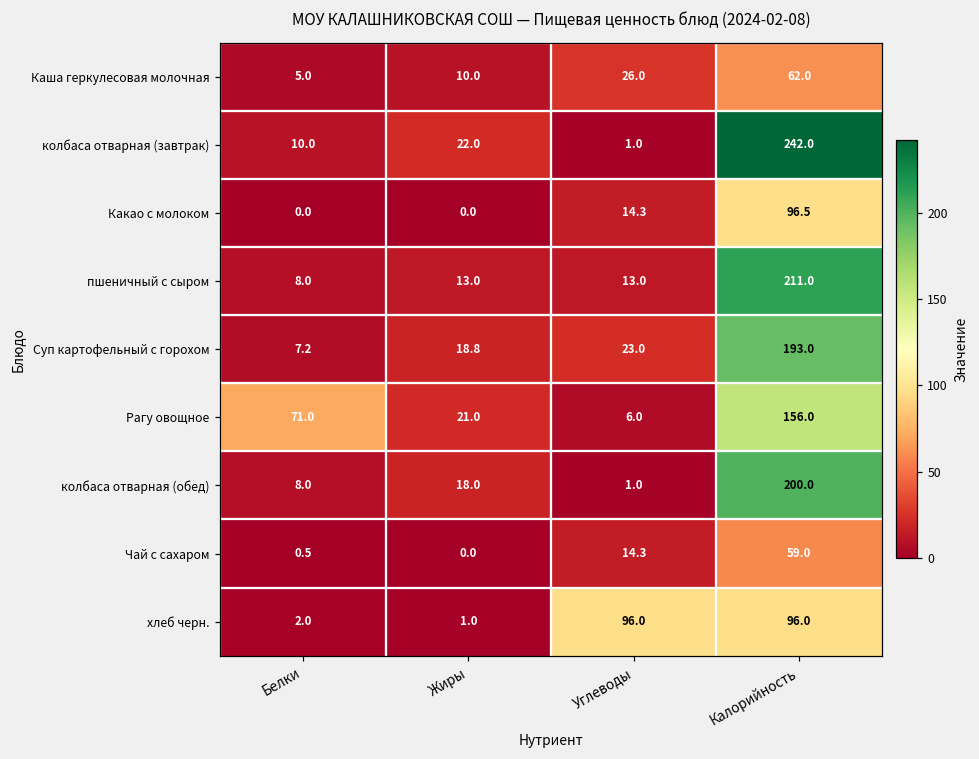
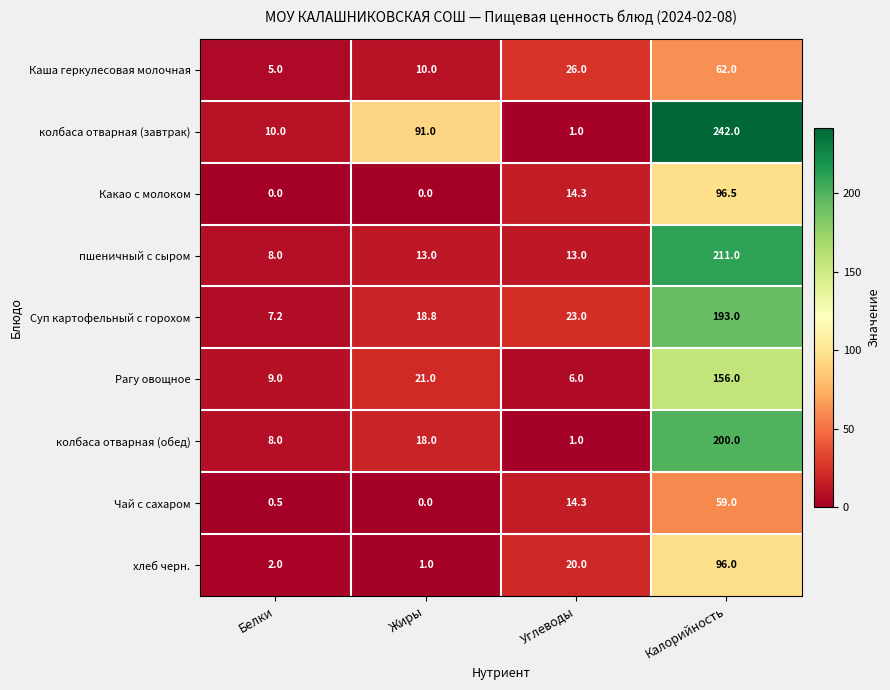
  {
    "Каша геркулесовая молочная": {
      "Белки": 5.0,
      "Жиры": 10.0,
      "Углеводы": 26.0,
      "Калорийность": 62.0
    },
    "колбаса отварная (завтрак)": {
      "Белки": 10.0,
-     "Жиры": 22.0,
+     "Жиры": 91.0,
      "Углеводы": 1.0,
      "Калорийность": 242.0
    },
    "Какао с молоком": {
      "Белки": 0.0,
      "Жиры": 0.0,
      "Углеводы": 14.3,
      "Калорийность": 96.5
    },
    "пшеничный с сыром": {
      "Белки": 8.0,
      "Жиры": 13.0,
      "Углеводы": 13.0,
      "Калорийность": 211.0
    },
    "Суп картофельный с горохом": {
      "Белки": 7.2,
      "Жиры": 18.8,
      "Углеводы": 23.0,
      "Калорийность": 193.0
    },
    "Рагу овощное": {
-     "Белки": 71.0,
+     "Белки": 9.0,
      "Жиры": 21.0,
      "Углеводы": 6.0,
      "Калорийность": 156.0
    },
    "колбаса отварная (обед)": {
      "Белки": 8.0,
      "Жиры": 18.0,
      "Углеводы": 1.0,
      "Калорийность": 200.0
    },
    "Чай с сахаром": {
      "Белки": 0.5,
      "Жиры": 0.0,
      "Углеводы": 14.3,
      "Калорийность": 59.0
    },
    "хлеб черн.": {
      "Белки": 2.0,
      "Жиры": 1.0,
-     "Углеводы": 96.0,
+     "Углеводы": 20.0,
      "Калорийность": 96.0
    }
  }
